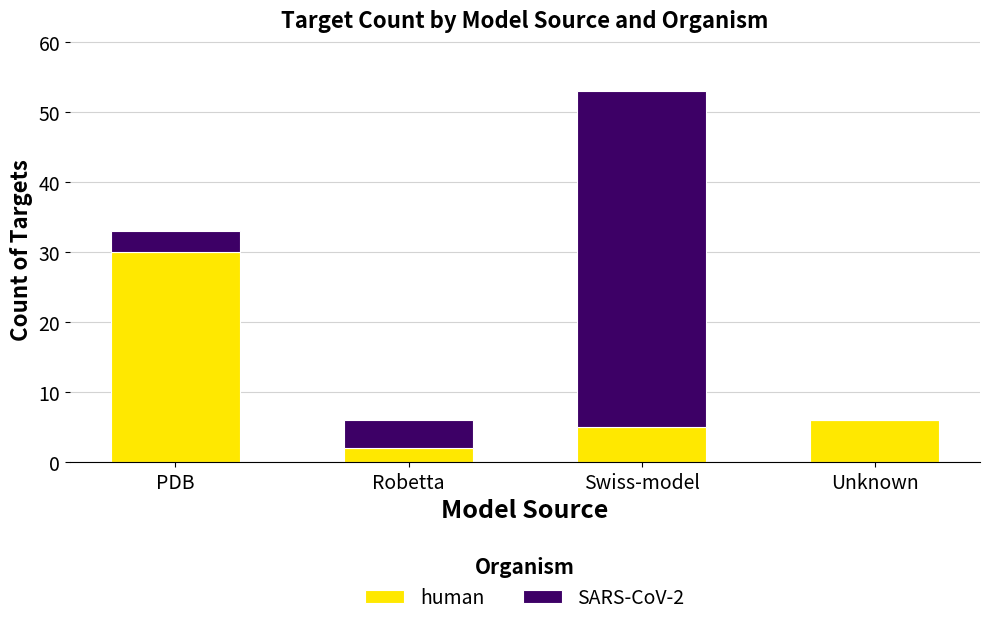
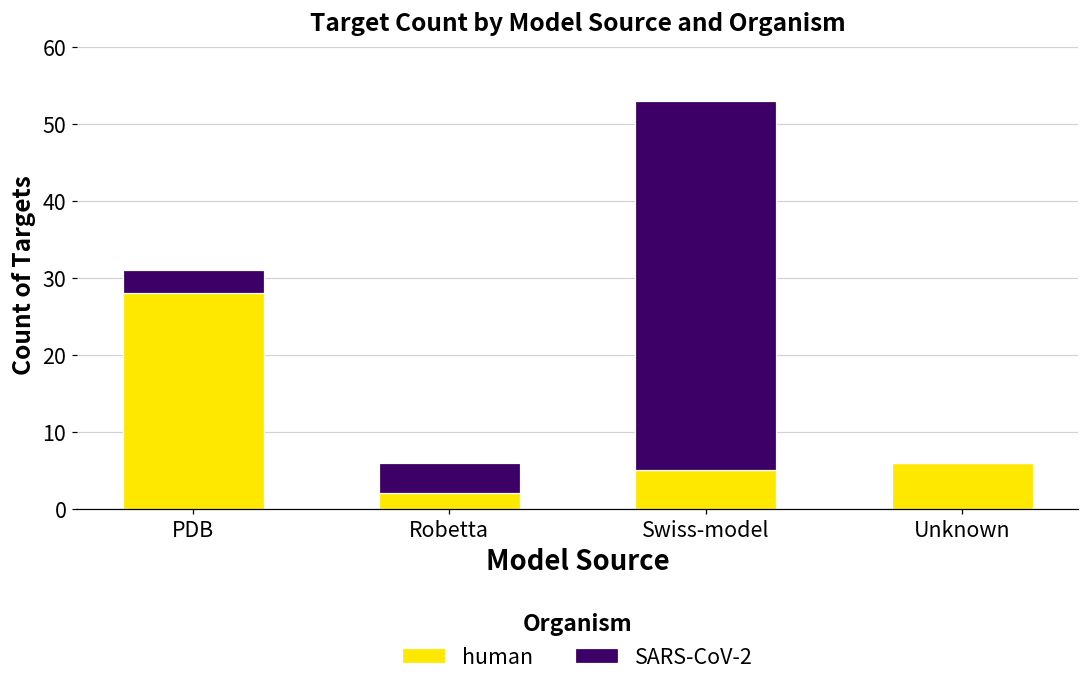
  {
    "human": {
-     "PDB": 30,
+     "PDB": 28,
      "Robetta": 2,
      "Swiss-model": 5,
      "Unknown": 6
    },
    "SARS-CoV-2": {
      "PDB": 3,
      "Robetta": 4,
      "Swiss-model": 48,
      "Unknown": 0
    }
  }
